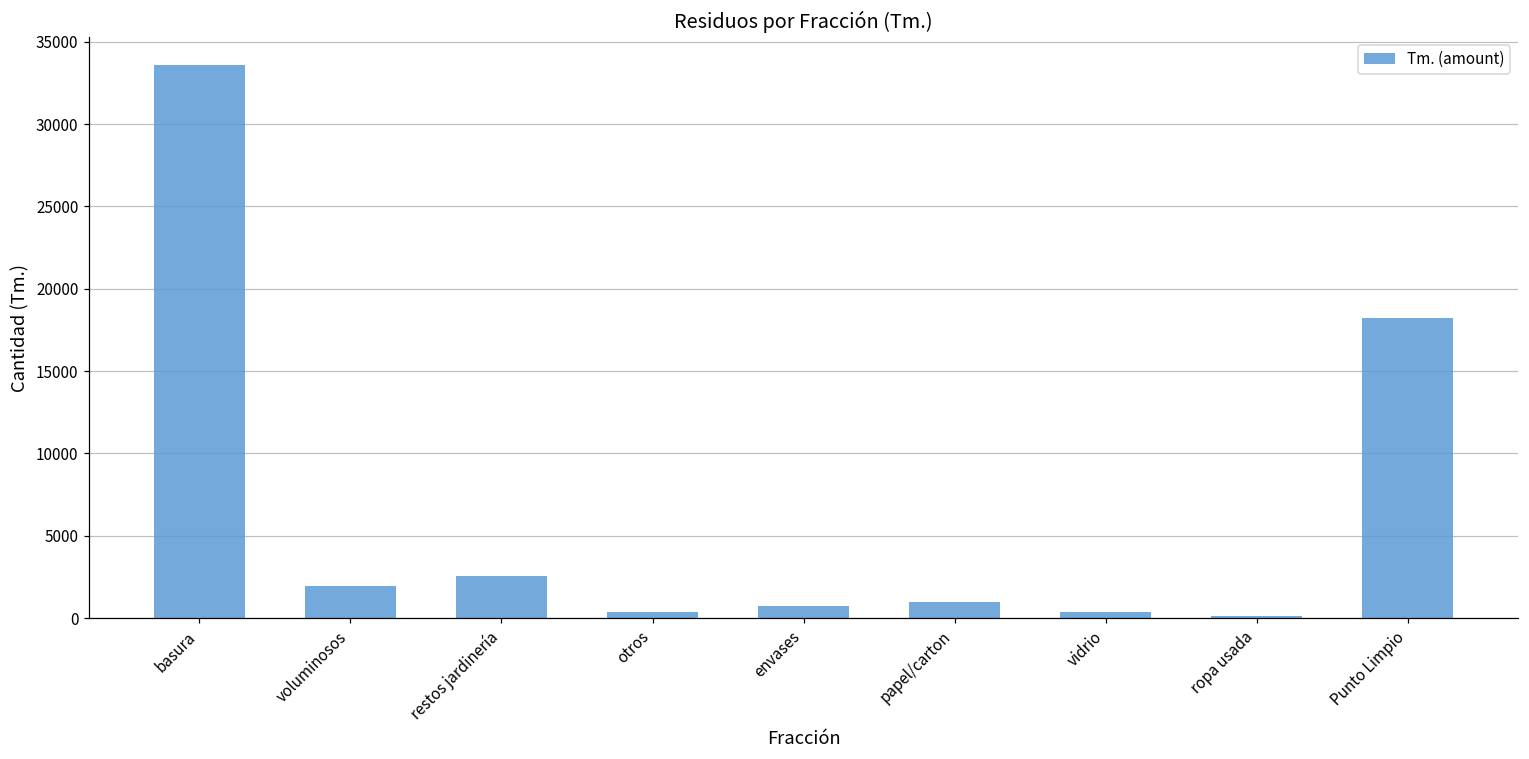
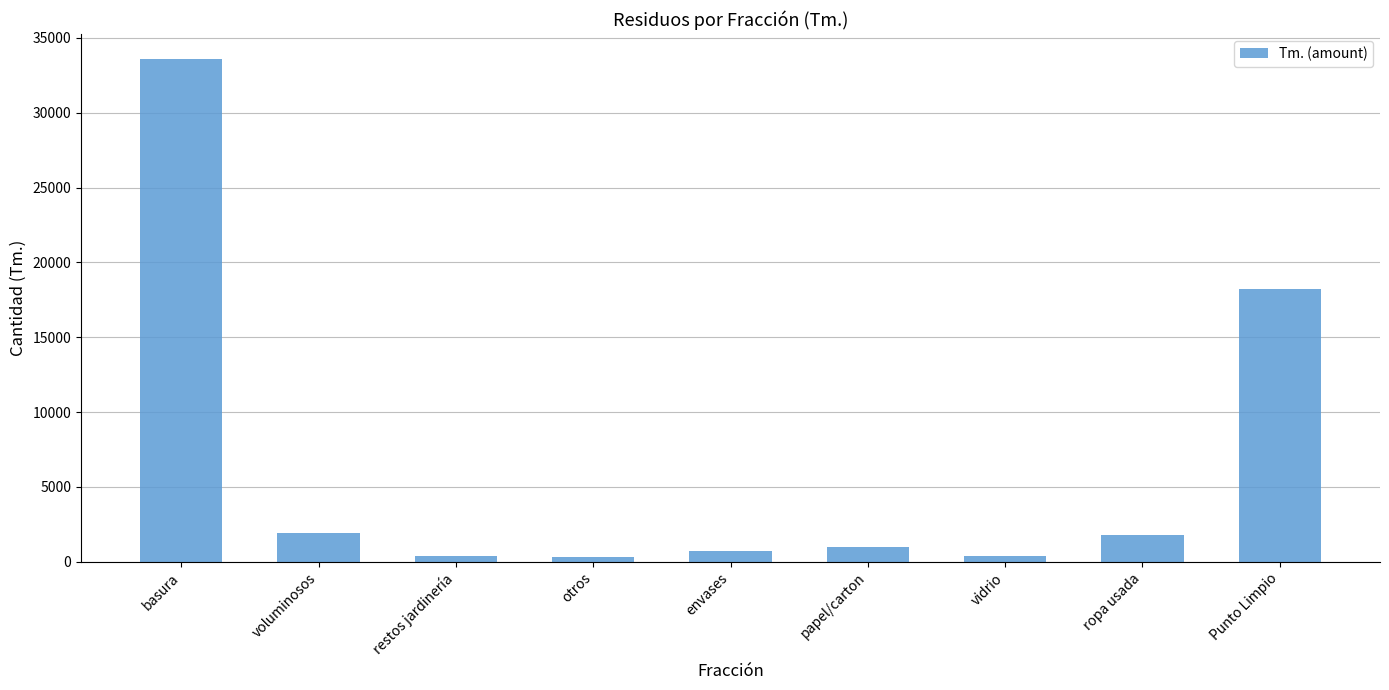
  {
    "basura": 33600,
    "voluminosos": 1900,
-   "restos jardinería": 2600,
+   "restos jardinería": 400,
    "otros": 300,
    "envases": 700,
    "papel/carton": 1000,
    "vidrio": 400,
-   "ropa usada": 100,
+   "ropa usada": 1800,
    "Punto Limpio": 18200
  }
